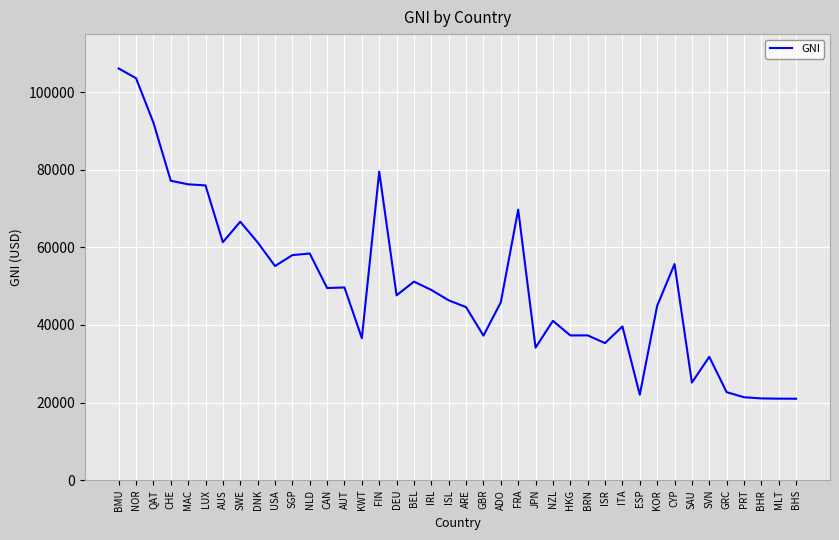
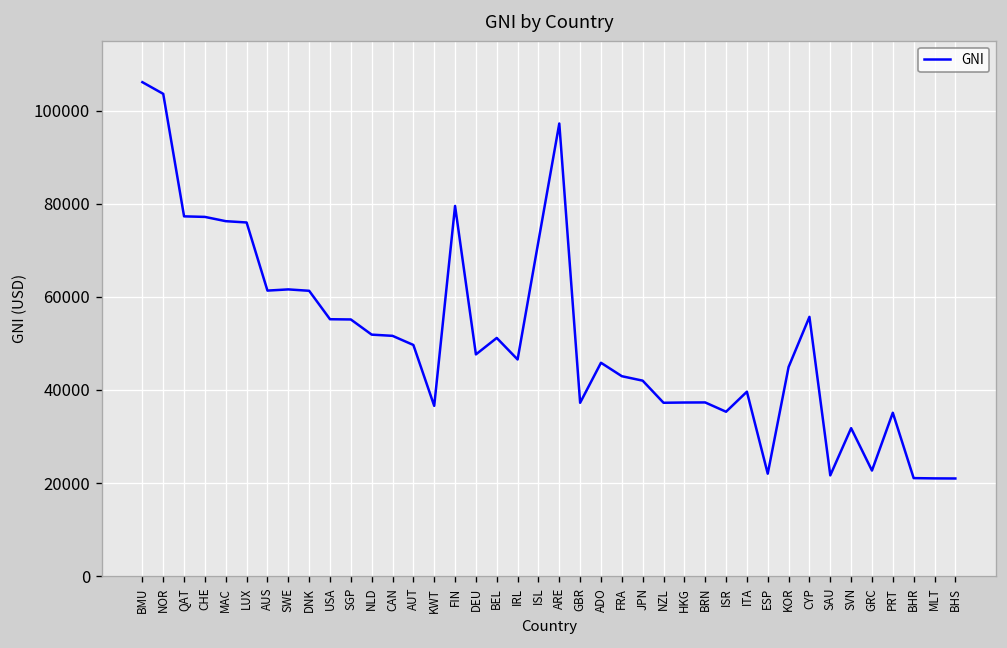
  {
    "BMU": 106000,
    "NOR": 104000,
-   "QAT": 92000,
+   "QAT": 77000,
    "CHE": 77000,
    "MAC": 76000,
    "LUX": 76000,
    "AUS": 61000,
-   "SWE": 67000,
+   "SWE": 62000,
    "DNK": 61000,
    "USA": 55000,
-   "SGP": 58000,
-   "NLD": 58000,
-   "CAN": 50000,
+   "SGP": 55000,
+   "NLD": 52000,
+   "CAN": 52000,
    "AUT": 50000,
    "KWT": 37000,
    "FIN": 80000,
    "DEU": 48000,
    "BEL": 51000,
-   "IRL": 49000,
-   "ISL": 46000,
-   "ARE": 45000,
+   "IRL": 47000,
+   "ISL": 72000,
+   "ARE": 97000,
    "GBR": 37000,
    "ADO": 46000,
-   "FRA": 70000,
-   "JPN": 34000,
-   "NZL": 41000,
+   "FRA": 43000,
+   "JPN": 42000,
+   "NZL": 37000,
    "HKG": 37000,
    "BRN": 37000,
    "ISR": 35000,
    "ITA": 40000,
    "ESP": 22000,
    "KOR": 45000,
    "CYP": 56000,
-   "SAU": 25000,
+   "SAU": 22000,
    "SVN": 32000,
    "GRC": 23000,
-   "PRT": 21000,
+   "PRT": 35000,
    "BHR": 21000,
    "MLT": 21000,
    "BHS": 21000
  }
